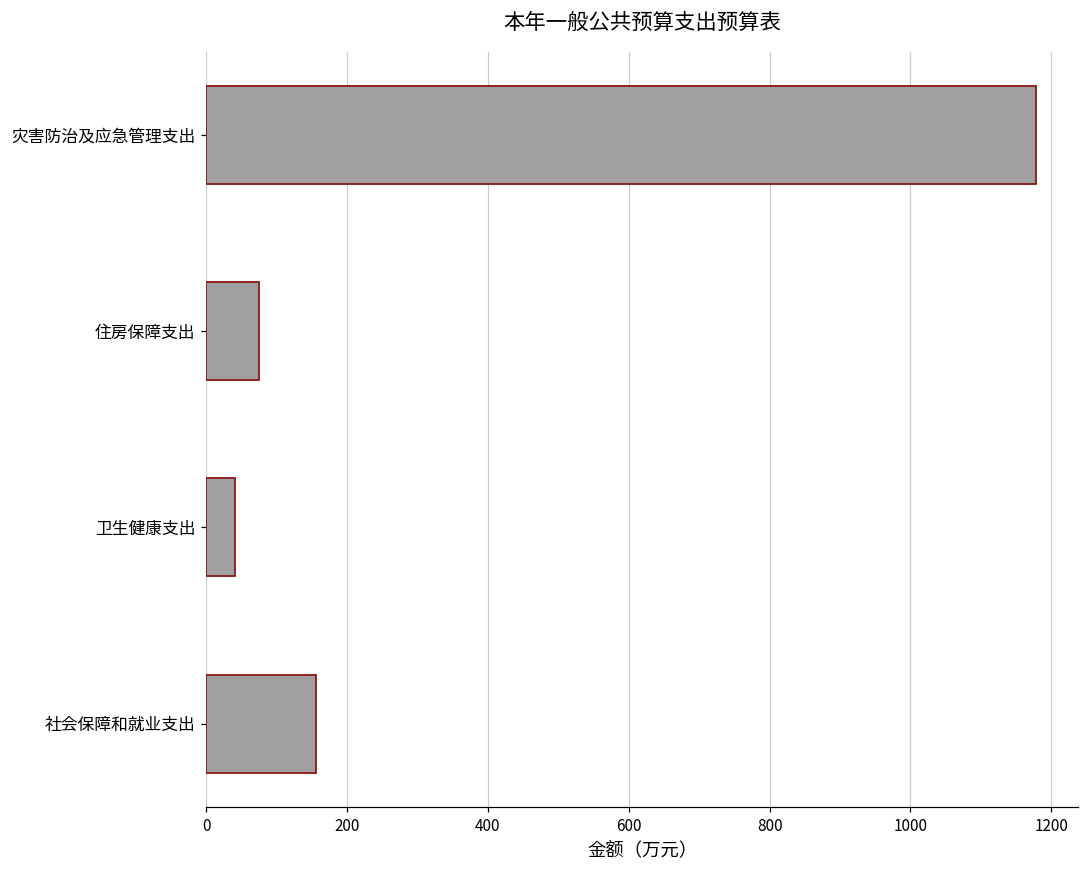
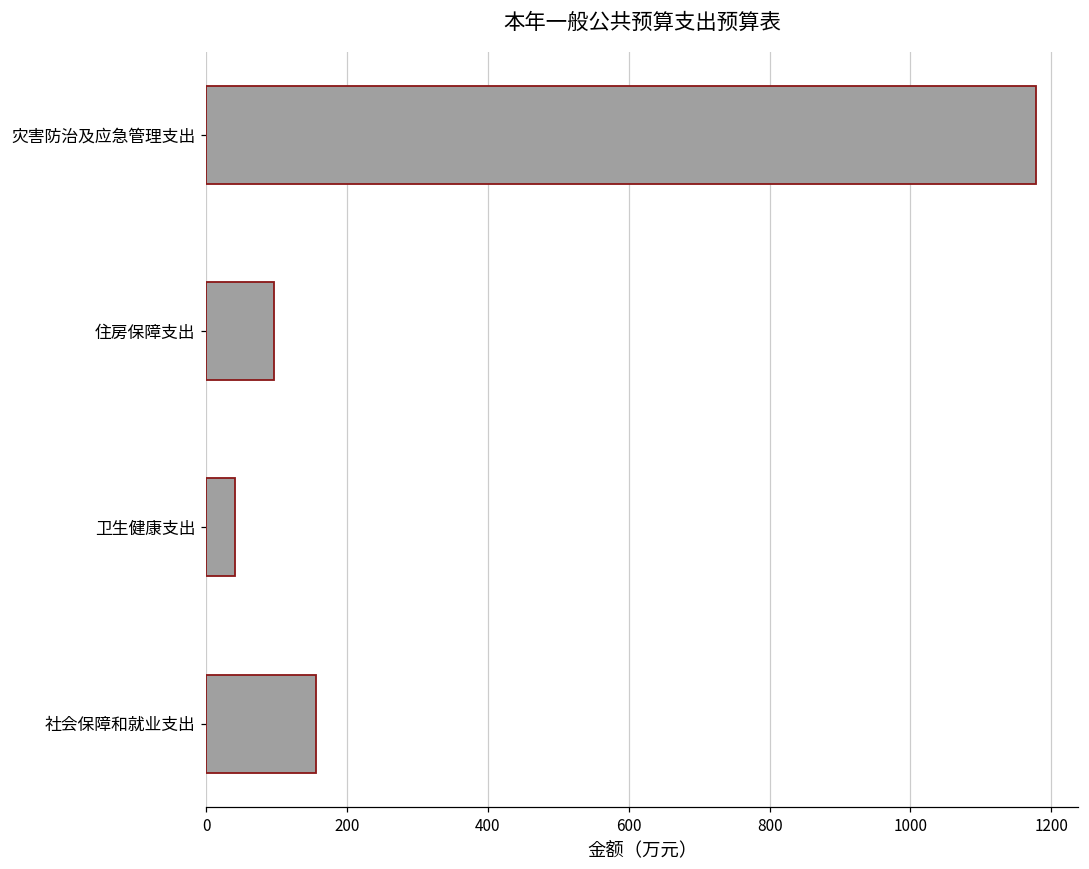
  {
    "灾害防治及应急管理支出": 1180,
-   "住房保障支出": 70,
+   "住房保障支出": 100,
    "卫生健康支出": 40,
    "社会保障和就业支出": 160
  }
